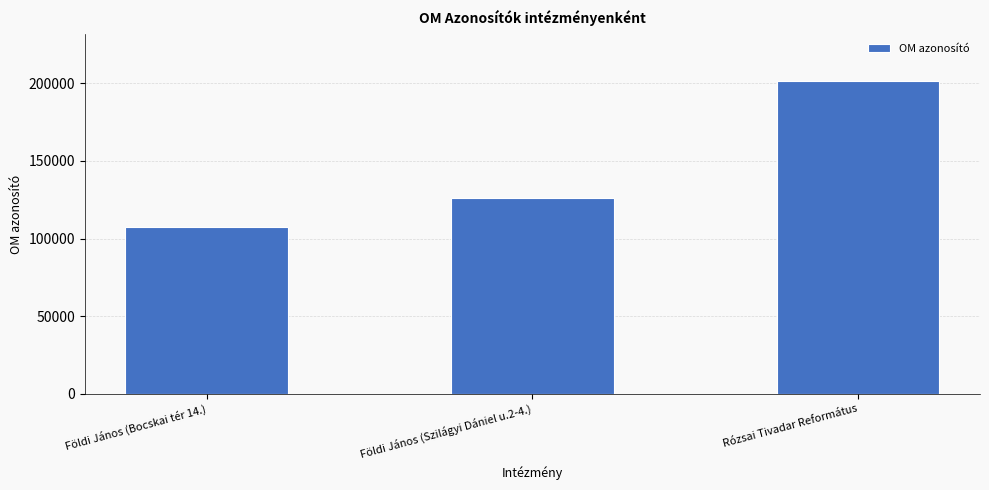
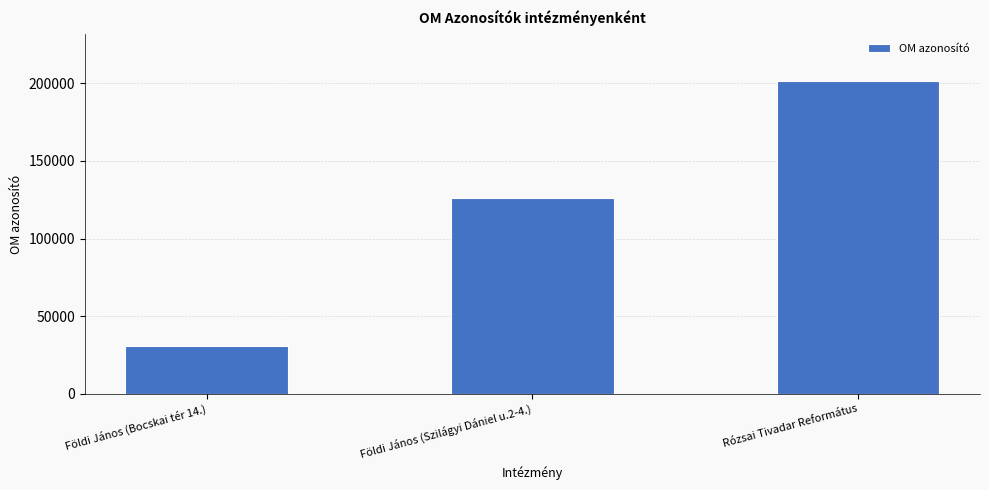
  {
-   "Földi János (Bocskai tér 14.)": 107000,
+   "Földi János (Bocskai tér 14.)": 31000,
    "Földi János (Szilágyi Dániel u.2-4.)": 126000,
    "Rózsai Tivadar Református": 201000
  }
